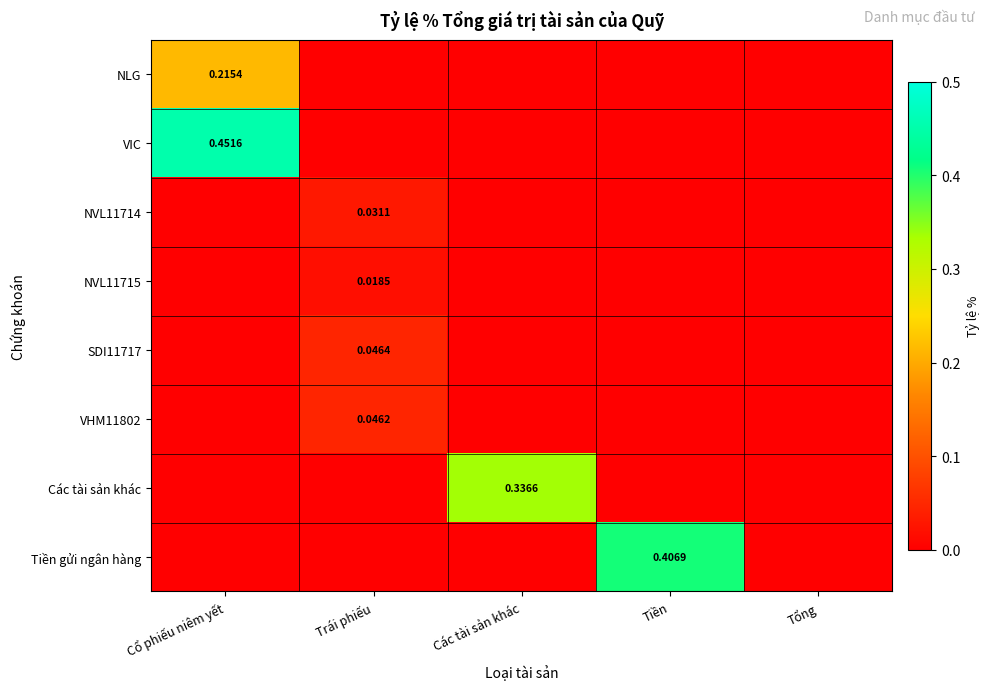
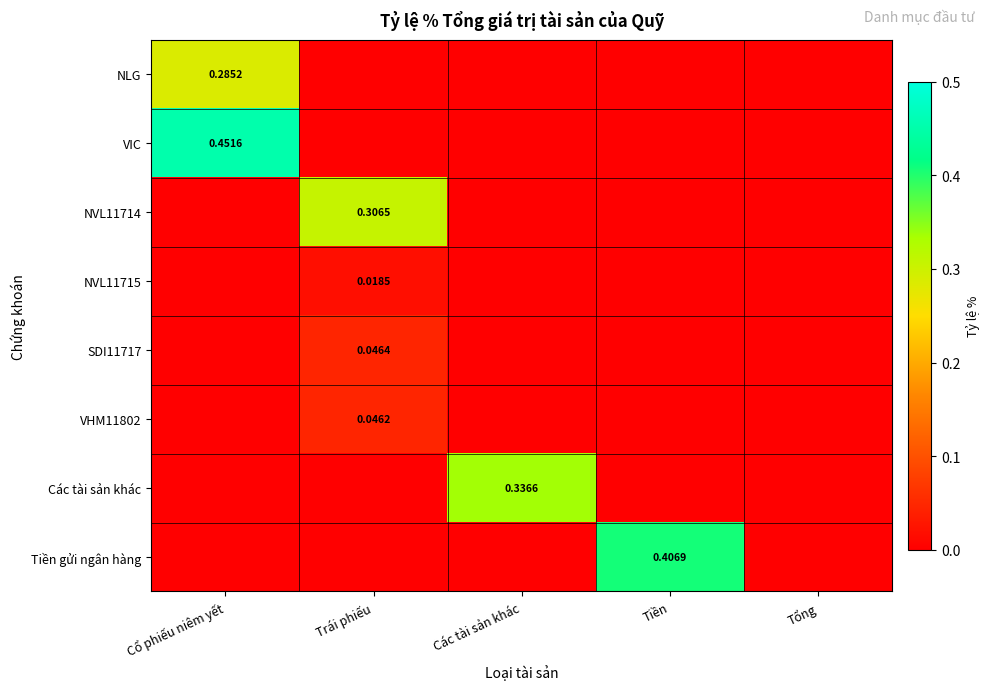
  {
    "NLG": {
-     "Cổ phiếu niêm yết": 0.2154
+     "Cổ phiếu niêm yết": 0.2852
    },
    "VIC": {
      "Cổ phiếu niêm yết": 0.4516
    },
    "NVL11714": {
-     "Trái phiếu": 0.0311
+     "Trái phiếu": 0.3065
    },
    "NVL11715": {
      "Trái phiếu": 0.0185
    },
    "SDI11717": {
      "Trái phiếu": 0.0464
    },
    "VHM11802": {
      "Trái phiếu": 0.0462
    },
    "Các tài sản khác": {
      "Các tài sản khác": 0.3366
    },
    "Tiền gửi ngân hàng": {
      "Tiền": 0.4069
    }
  }
